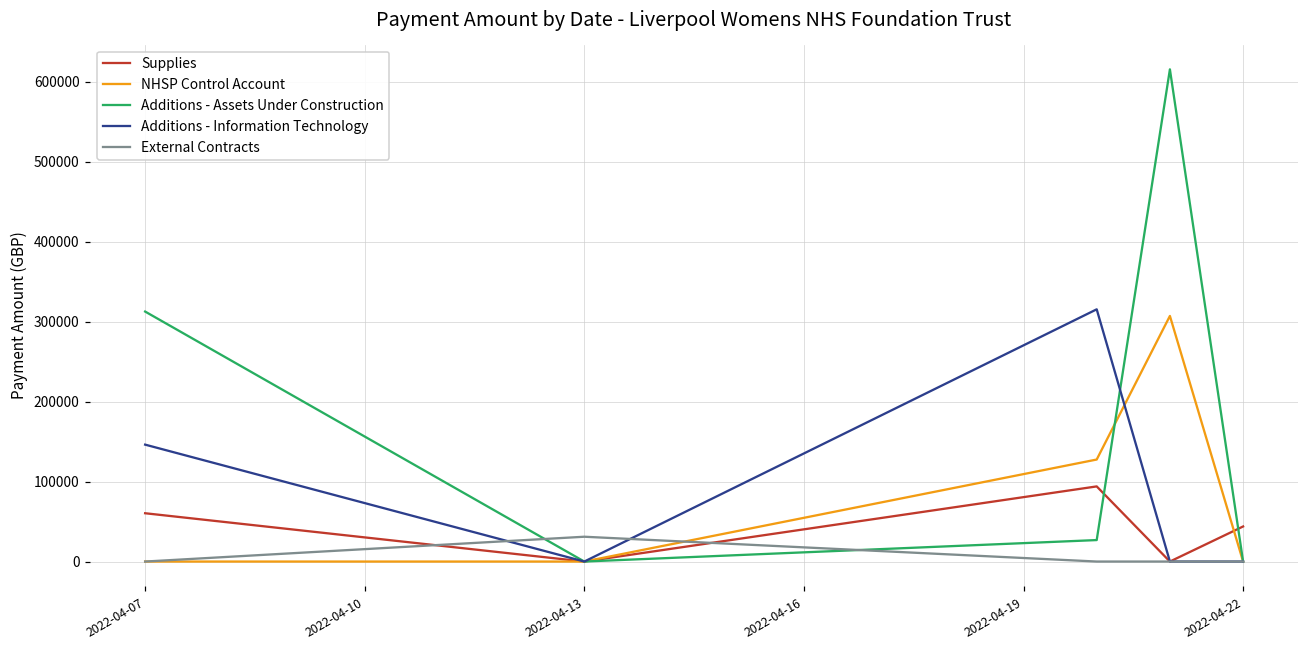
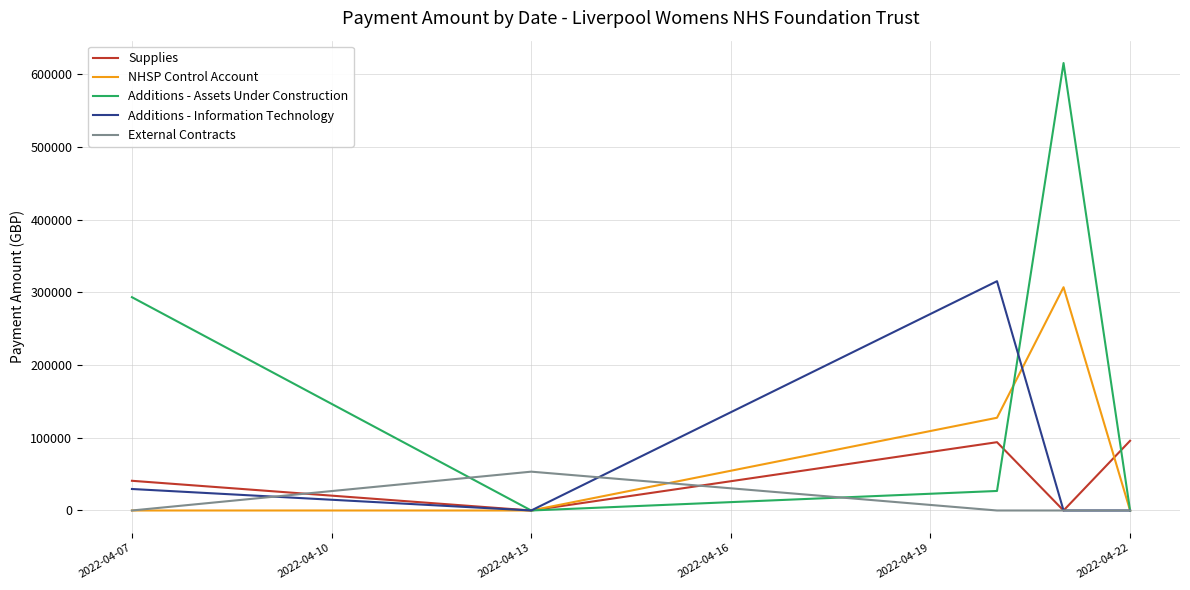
  {
    "Supplies": {
-     "2022-04-07": 60000,
-     "2022-04-22": 40000
+     "2022-04-07": 40000,
+     "2022-04-22": 100000
    },
    "Additions - Assets Under Construction": {
-     "2022-04-07": 310000
+     "2022-04-07": 290000
    },
    "Additions - Information Technology": {
-     "2022-04-07": 150000
+     "2022-04-07": 30000
    },
    "External Contracts": {
-     "2022-04-13": 30000
+     "2022-04-13": 50000
    }
  }
